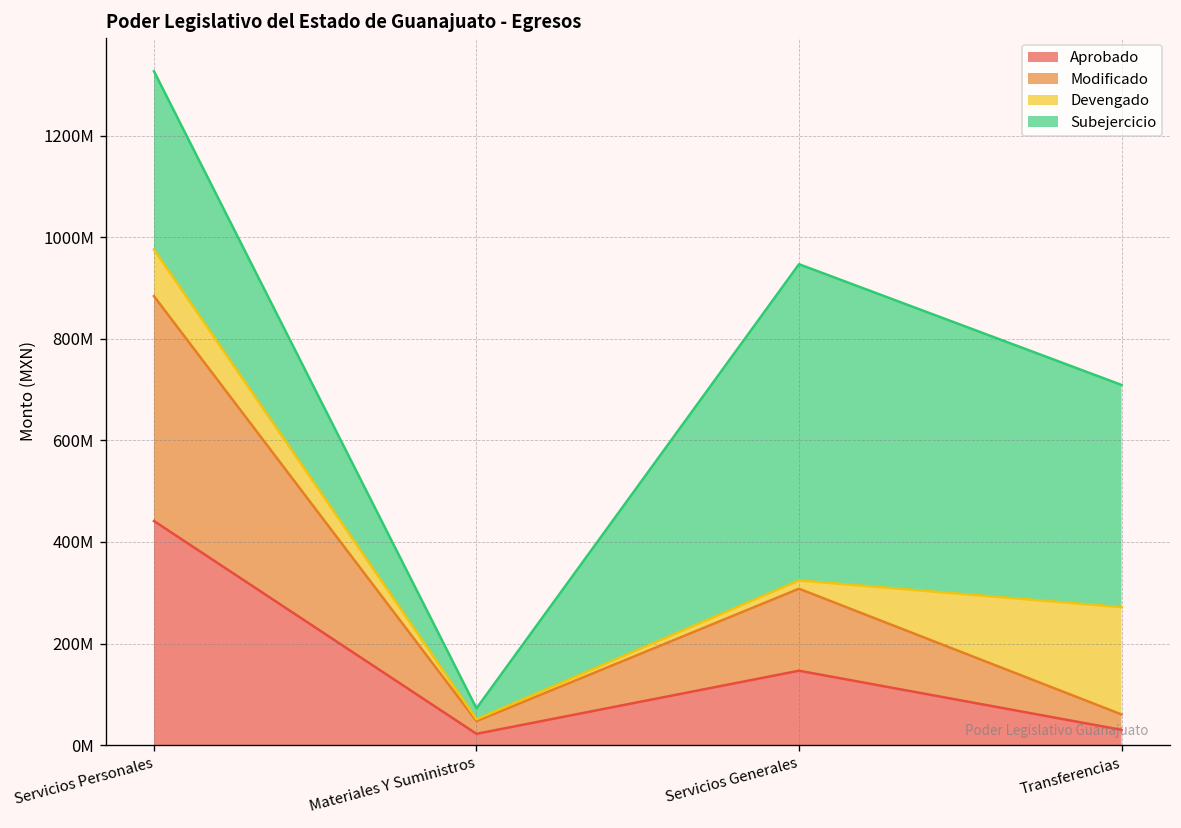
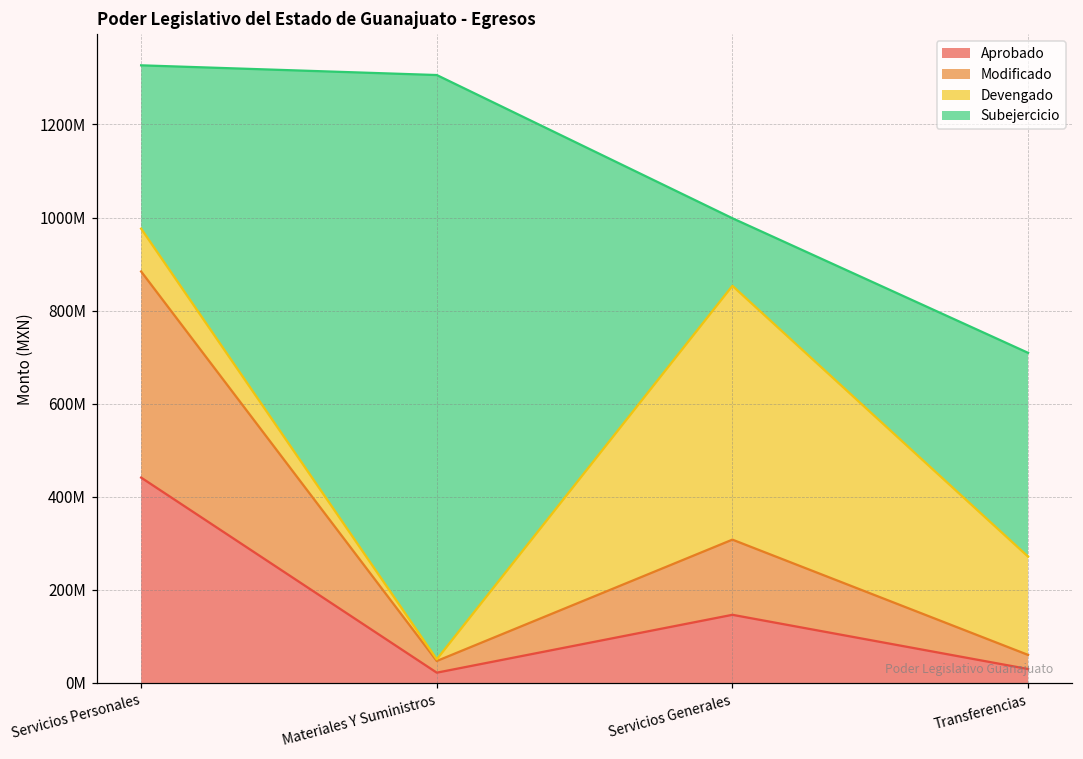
  {
    "Devengado": {
      "Servicios Personales": 90000000,
-     "Servicios Generales": 20000000,
+     "Servicios Generales": 550000000,
      "Transferencias": 210000000
    },
    "Subejercicio": {
      "Servicios Personales": 350000000,
-     "Materiales Y Suministros": 20000000,
-     "Servicios Generales": 620000000,
+     "Materiales Y Suministros": 1260000000,
+     "Servicios Generales": 150000000,
      "Transferencias": 440000000
    }
  }
